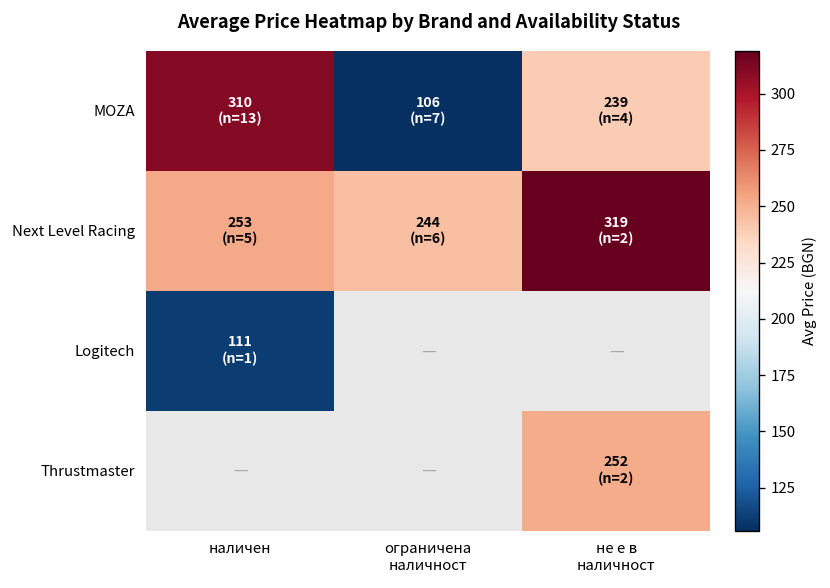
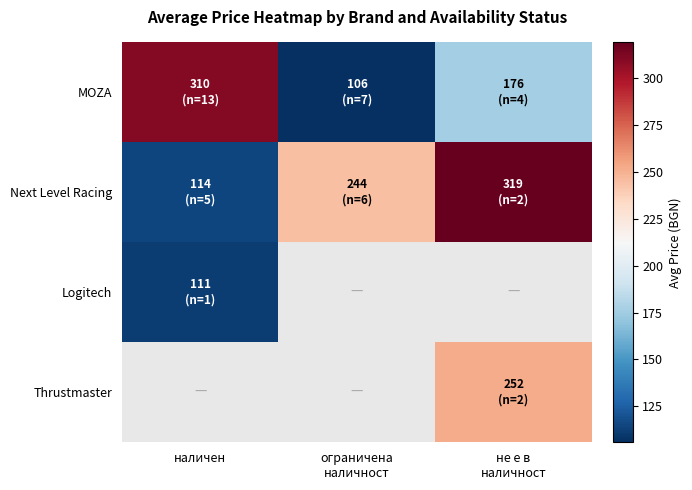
  {
    "MOZA": {
-     "не е в наличност": 239
+     "не е в наличност": 176
    },
    "Next Level Racing": {
-     "наличен": 253
+     "наличен": 114
    }
  }
